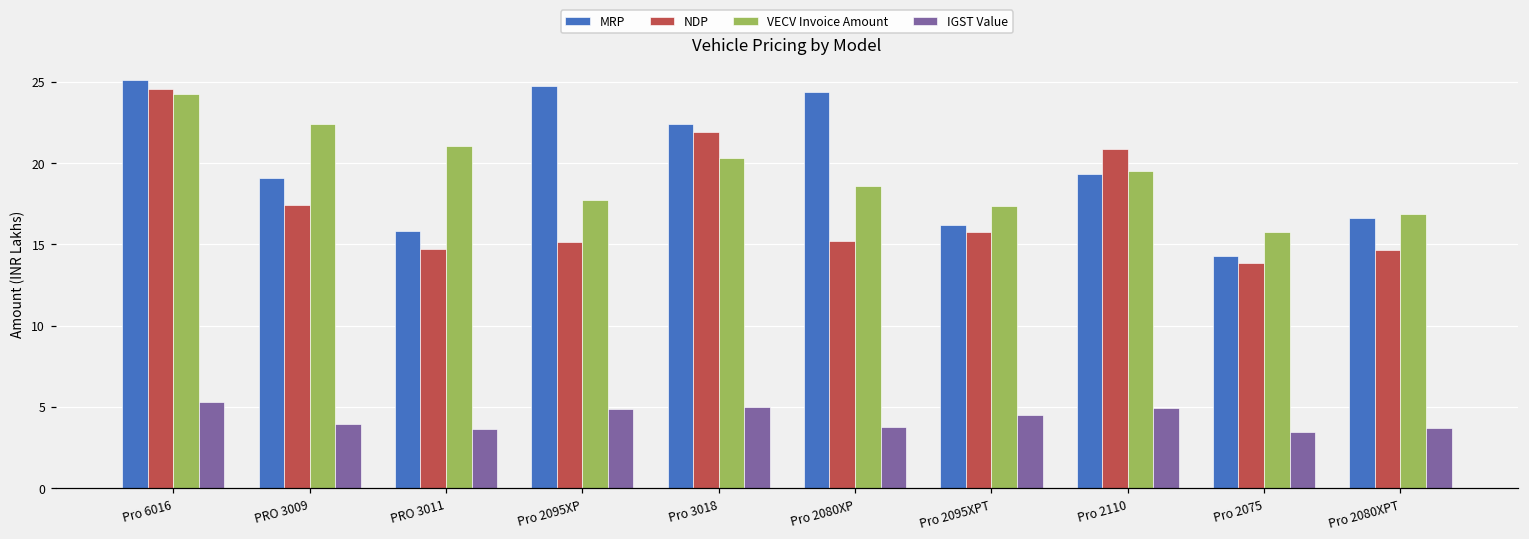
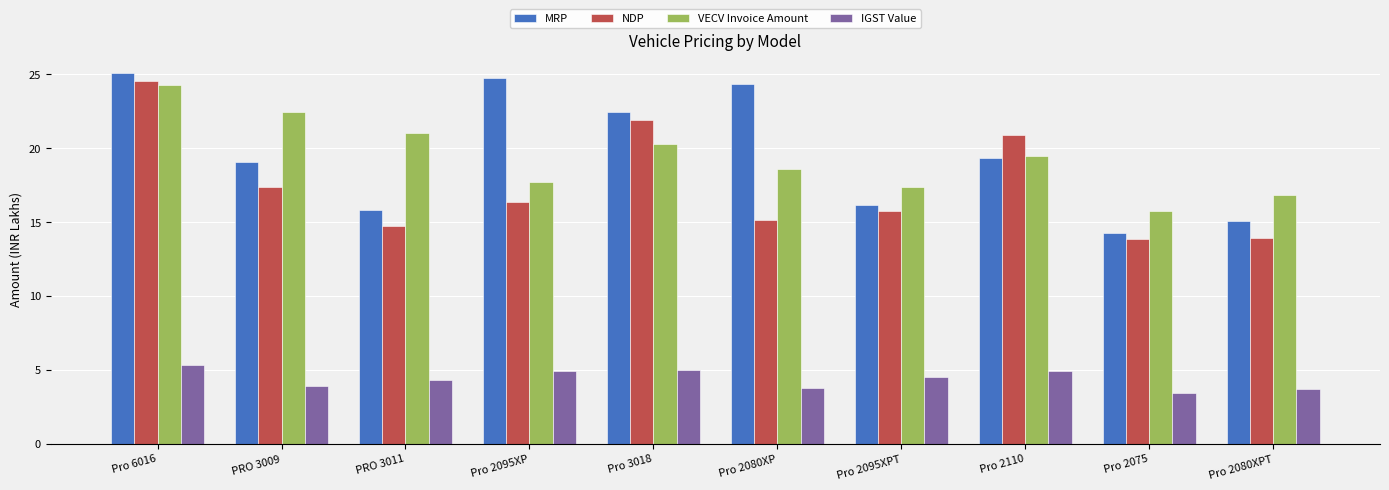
  {
    "MRP": {
      "Pro 6016": 25.1,
      "PRO 3009": 19.1,
      "PRO 3011": 15.8,
      "Pro 2095XP": 24.7,
      "Pro 3018": 22.4,
      "Pro 2080XP": 24.3,
      "Pro 2095XPT": 16.2,
      "Pro 2110": 19.3,
      "Pro 2075": 14.3,
-     "Pro 2080XPT": 16.6
+     "Pro 2080XPT": 15.1
    },
    "NDP": {
      "Pro 6016": 24.6,
      "PRO 3009": 17.4,
      "PRO 3011": 14.7,
-     "Pro 2095XP": 15.1,
+     "Pro 2095XP": 16.3,
      "Pro 3018": 21.9,
      "Pro 2080XP": 15.2,
      "Pro 2095XPT": 15.8,
      "Pro 2110": 20.9,
      "Pro 2075": 13.9,
-     "Pro 2080XPT": 14.7
+     "Pro 2080XPT": 13.9
    },
    "VECV Invoice Amount": {
      "Pro 6016": 24.3,
      "PRO 3009": 22.4,
      "PRO 3011": 21.0,
      "Pro 2095XP": 17.7,
      "Pro 3018": 20.3,
      "Pro 2080XP": 18.6,
      "Pro 2095XPT": 17.3,
      "Pro 2110": 19.5,
      "Pro 2075": 15.8,
      "Pro 2080XPT": 16.9
    },
    "IGST Value": {
      "Pro 6016": 5.3,
      "PRO 3009": 3.9,
-     "PRO 3011": 3.7,
+     "PRO 3011": 4.3,
      "Pro 2095XP": 4.9,
      "Pro 3018": 5.0,
      "Pro 2080XP": 3.8,
      "Pro 2095XPT": 4.5,
      "Pro 2110": 4.9,
      "Pro 2075": 3.4,
      "Pro 2080XPT": 3.7
    }
  }
